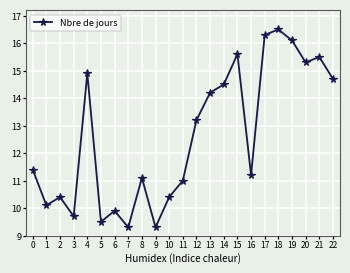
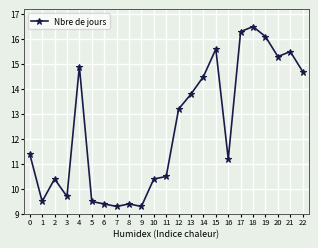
  {
    "0": 11.4,
-   "1": 10.1,
+   "1": 9.5,
    "2": 10.4,
    "3": 9.7,
    "4": 14.9,
    "5": 9.5,
-   "6": 9.9,
+   "6": 9.4,
    "7": 9.3,
-   "8": 11.1,
+   "8": 9.4,
    "9": 9.3,
    "10": 10.4,
-   "11": 11.0,
+   "11": 10.5,
    "12": 13.2,
-   "13": 14.2,
+   "13": 13.8,
    "14": 14.5,
    "15": 15.6,
    "16": 11.2,
    "17": 16.3,
    "18": 16.5,
    "19": 16.1,
    "20": 15.3,
    "21": 15.5,
    "22": 14.7
  }
